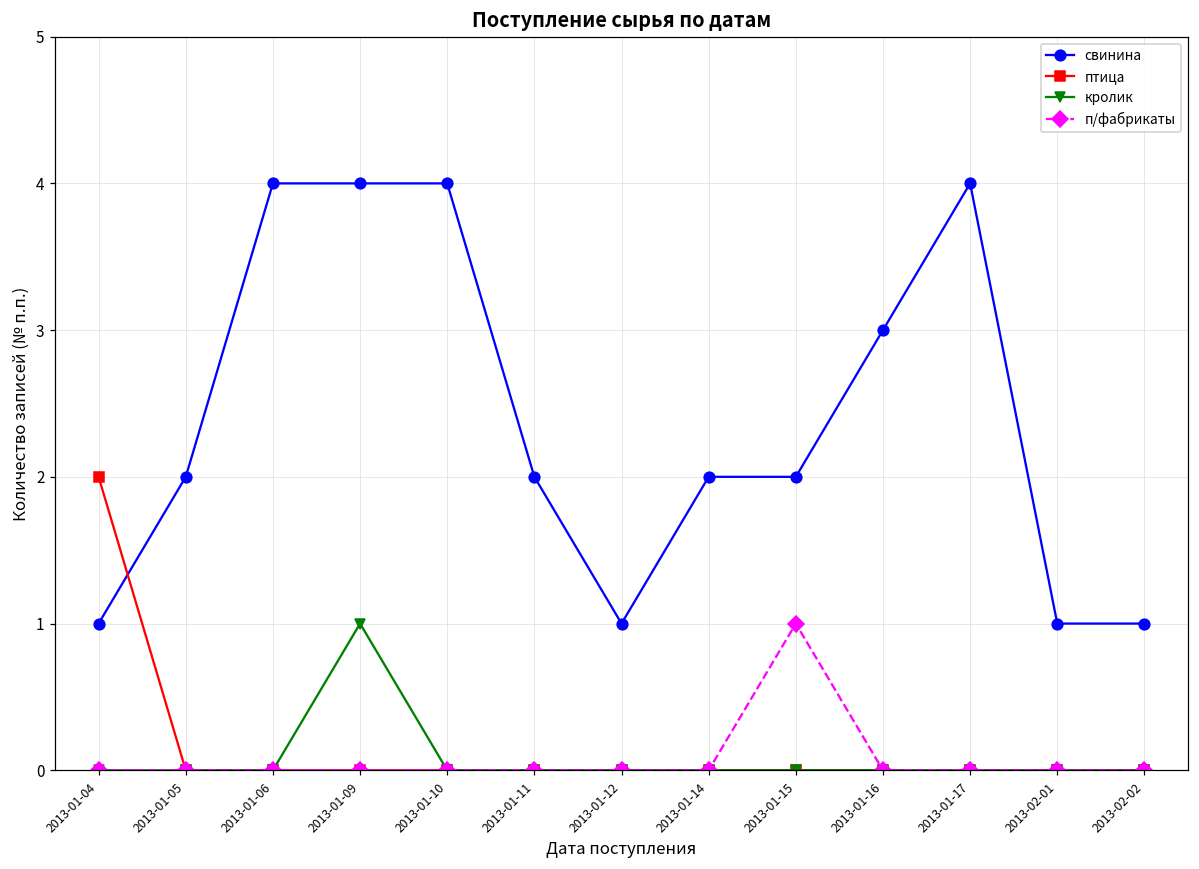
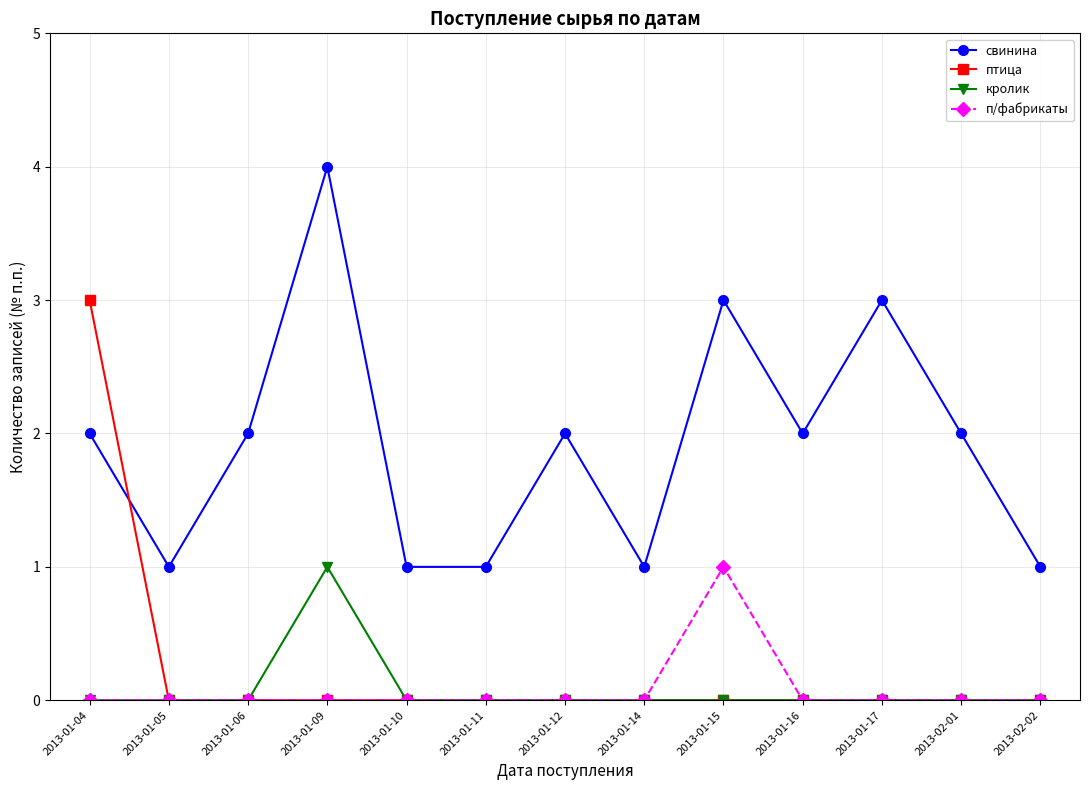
  {
    "свинина": {
-     "2013-01-04": 1,
-     "2013-01-05": 2,
-     "2013-01-06": 4,
+     "2013-01-04": 2,
+     "2013-01-05": 1,
+     "2013-01-06": 2,
      "2013-01-09": 4,
-     "2013-01-10": 4,
-     "2013-01-11": 2,
-     "2013-01-12": 1,
-     "2013-01-14": 2,
-     "2013-01-15": 2,
-     "2013-01-16": 3,
-     "2013-01-17": 4,
-     "2013-02-01": 1,
+     "2013-01-10": 1,
+     "2013-01-11": 1,
+     "2013-01-12": 2,
+     "2013-01-14": 1,
+     "2013-01-15": 3,
+     "2013-01-16": 2,
+     "2013-01-17": 3,
+     "2013-02-01": 2,
      "2013-02-02": 1
    },
    "птица": {
-     "2013-01-04": 2
+     "2013-01-04": 3
    },
    "кролик": {
      "2013-01-09": 1
    },
    "п/фабрикаты": {
      "2013-01-15": 1
    }
  }
